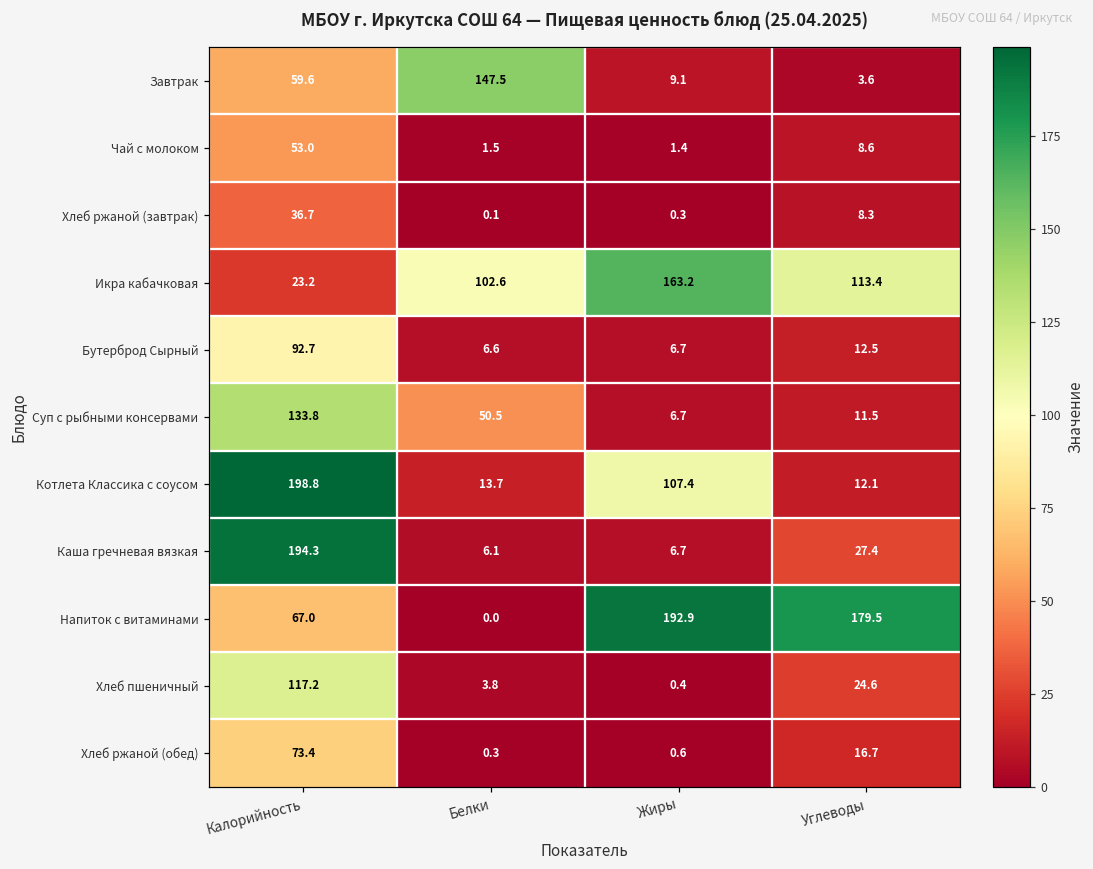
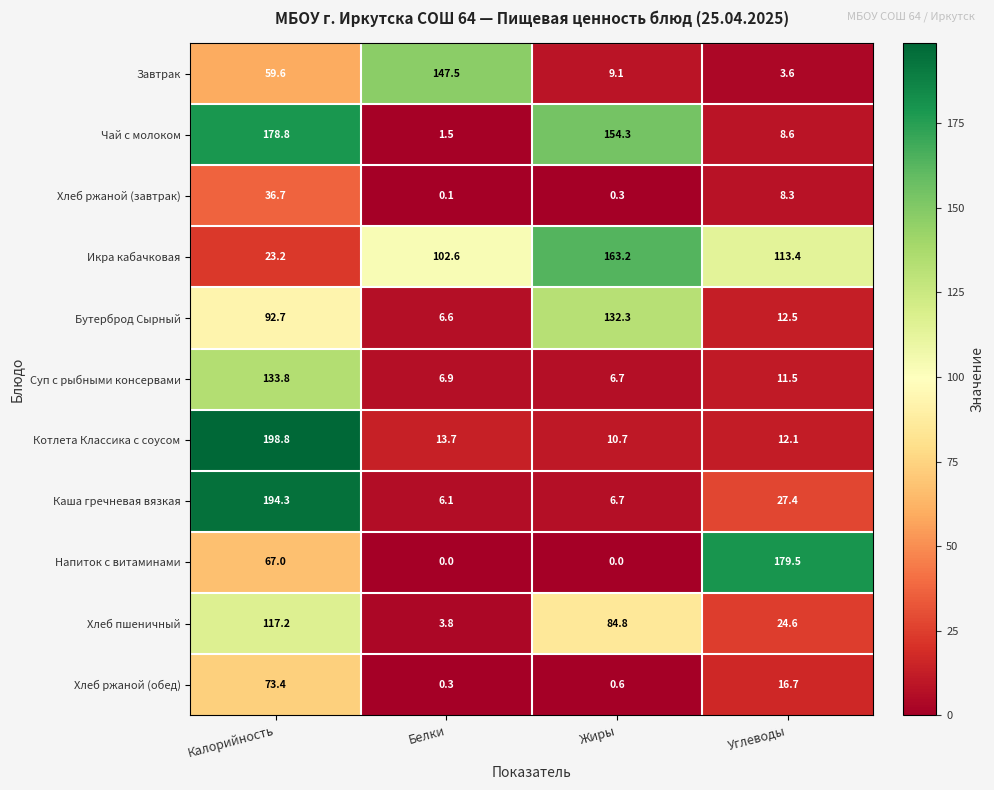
  {
    "Завтрак": {
      "Калорийность": 59.6,
      "Белки": 147.5,
      "Жиры": 9.1,
      "Углеводы": 3.6
    },
    "Чай с молоком": {
-     "Калорийность": 53.0,
+     "Калорийность": 178.8,
      "Белки": 1.5,
-     "Жиры": 1.4,
+     "Жиры": 154.3,
      "Углеводы": 8.6
    },
    "Хлеб ржаной (завтрак)": {
      "Калорийность": 36.7,
      "Белки": 0.1,
      "Жиры": 0.3,
      "Углеводы": 8.3
    },
    "Икра кабачковая": {
      "Калорийность": 23.2,
      "Белки": 102.6,
      "Жиры": 163.2,
      "Углеводы": 113.4
    },
    "Бутерброд Сырный": {
      "Калорийность": 92.7,
      "Белки": 6.6,
-     "Жиры": 6.7,
+     "Жиры": 132.3,
      "Углеводы": 12.5
    },
    "Суп с рыбными консервами": {
      "Калорийность": 133.8,
-     "Белки": 50.5,
+     "Белки": 6.9,
      "Жиры": 6.7,
      "Углеводы": 11.5
    },
    "Котлета Классика с соусом": {
      "Калорийность": 198.8,
      "Белки": 13.7,
-     "Жиры": 107.4,
+     "Жиры": 10.7,
      "Углеводы": 12.1
    },
    "Каша гречневая вязкая": {
      "Калорийность": 194.3,
      "Белки": 6.1,
      "Жиры": 6.7,
      "Углеводы": 27.4
    },
    "Напиток с витаминами": {
      "Калорийность": 67.0,
      "Белки": 0.0,
-     "Жиры": 192.9,
+     "Жиры": 0.0,
      "Углеводы": 179.5
    },
    "Хлеб пшеничный": {
      "Калорийность": 117.2,
      "Белки": 3.8,
-     "Жиры": 0.4,
+     "Жиры": 84.8,
      "Углеводы": 24.6
    },
    "Хлеб ржаной (обед)": {
      "Калорийность": 73.4,
      "Белки": 0.3,
      "Жиры": 0.6,
      "Углеводы": 16.7
    }
  }
